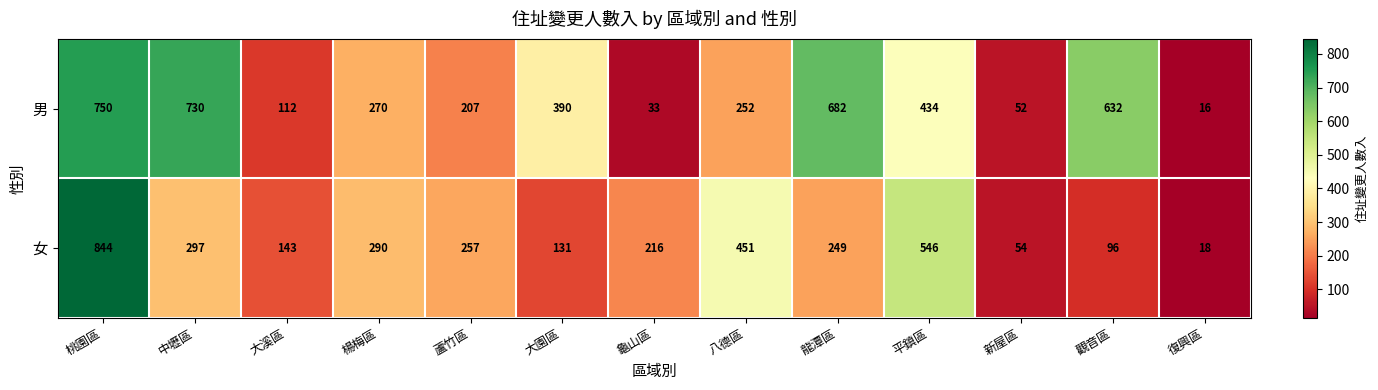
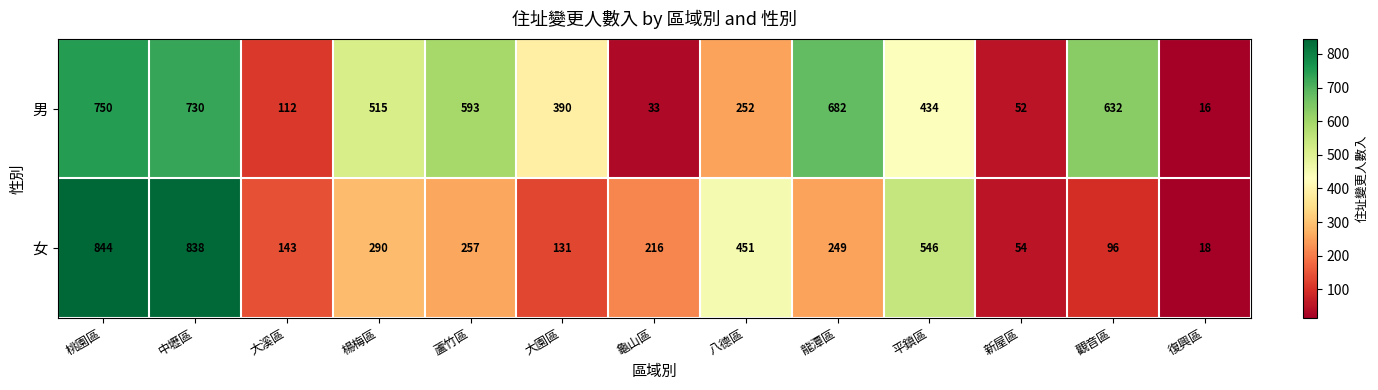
  {
    "男": {
      "桃園區": 750,
      "中壢區": 730,
      "大溪區": 112,
-     "楊梅區": 270,
-     "蘆竹區": 207,
+     "楊梅區": 515,
+     "蘆竹區": 593,
      "大園區": 390,
      "龜山區": 33,
      "八德區": 252,
      "龍潭區": 682,
      "平鎮區": 434,
      "新屋區": 52,
      "觀音區": 632,
      "復興區": 16
    },
    "女": {
      "桃園區": 844,
-     "中壢區": 297,
+     "中壢區": 838,
      "大溪區": 143,
      "楊梅區": 290,
      "蘆竹區": 257,
      "大園區": 131,
      "龜山區": 216,
      "八德區": 451,
      "龍潭區": 249,
      "平鎮區": 546,
      "新屋區": 54,
      "觀音區": 96,
      "復興區": 18
    }
  }
